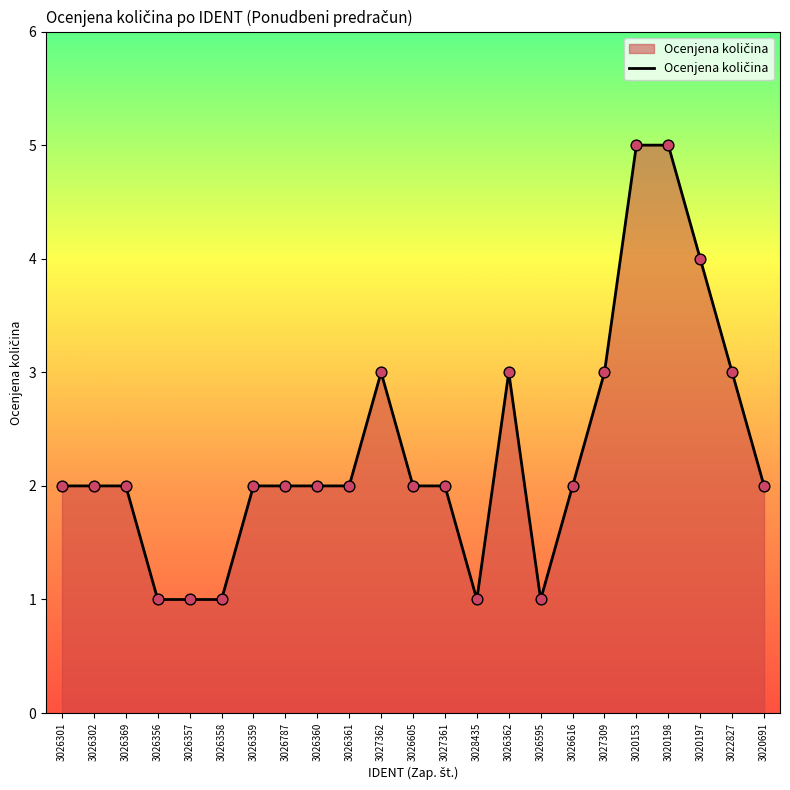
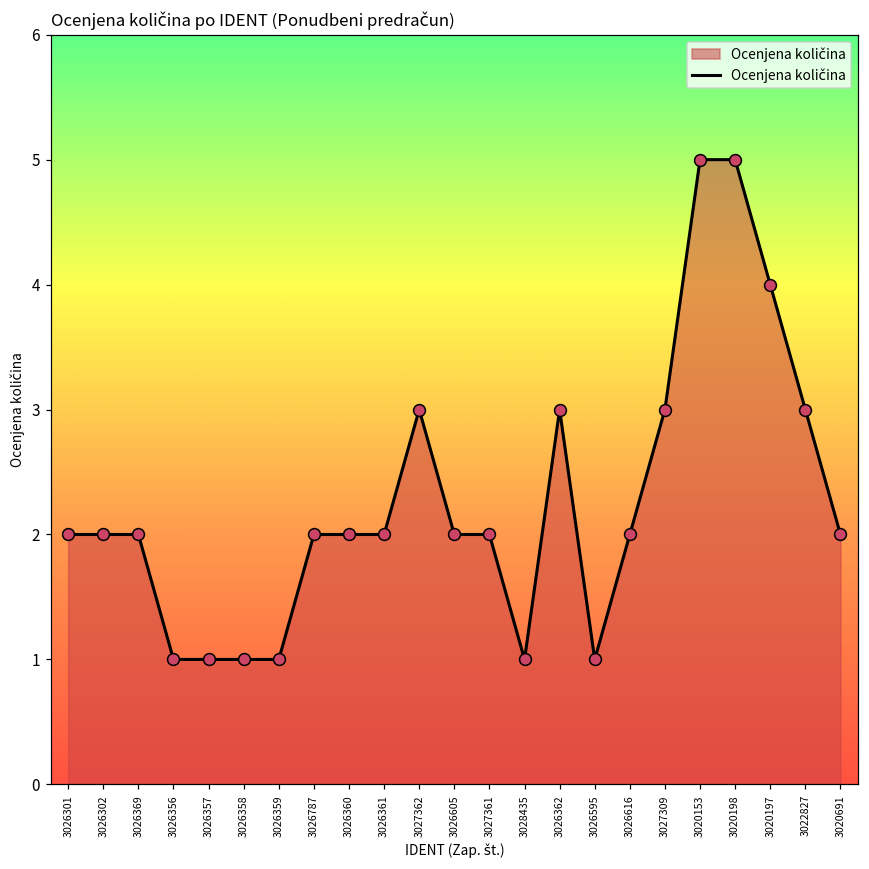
  {
    "3026301": 2,
    "3026302": 2,
    "3026369": 2,
    "3026356": 1,
    "3026357": 1,
    "3026358": 1,
-   "3026359": 2,
+   "3026359": 1,
    "3026787": 2,
    "3026360": 2,
    "3026361": 2,
    "3027362": 3,
    "3026605": 2,
    "3027361": 2,
    "3028435": 1,
    "3026362": 3,
    "3026595": 1,
    "3026616": 2,
    "3027309": 3,
    "3020153": 5,
    "3020198": 5,
    "3020197": 4,
    "3022827": 3,
    "3020691": 2
  }
